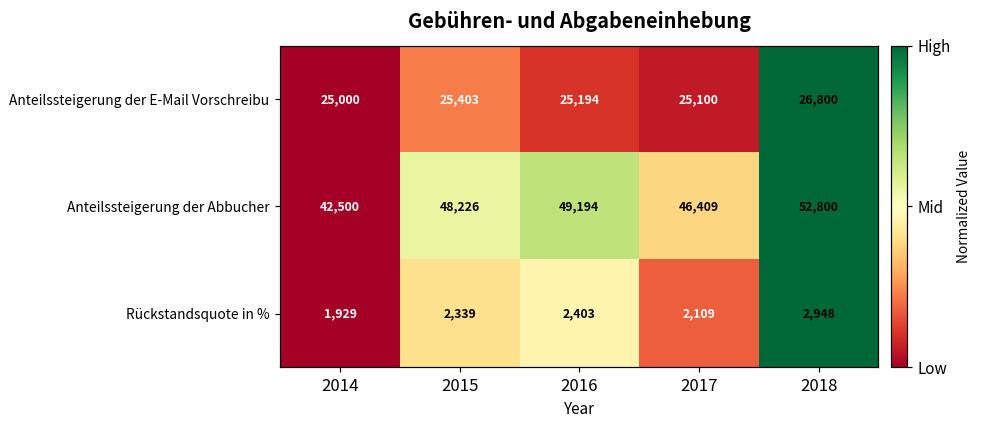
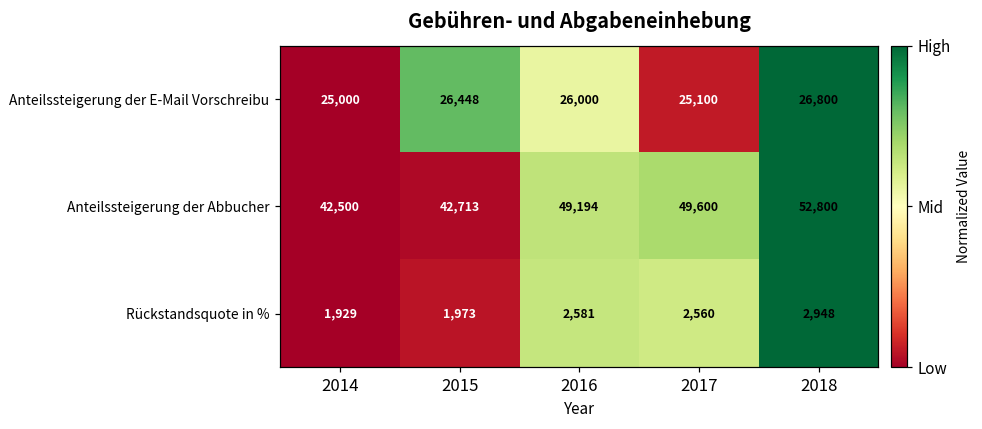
  {
    "Anteilssteigerung der E-Mail Vorschreibu": {
      "2014": "25,000",
-     "2015": "25,403",
-     "2016": "25,194",
+     "2015": "26,448",
+     "2016": "26,000",
      "2017": "25,100",
      "2018": "26,800"
    },
    "Anteilssteigerung der Abbucher": {
      "2014": "42,500",
-     "2015": "48,226",
+     "2015": "42,713",
      "2016": "49,194",
-     "2017": "46,409",
+     "2017": "49,600",
      "2018": "52,800"
    },
    "Rückstandsquote in %": {
      "2014": "1,929",
-     "2015": "2,339",
-     "2016": "2,403",
-     "2017": "2,109",
+     "2015": "1,973",
+     "2016": "2,581",
+     "2017": "2,560",
      "2018": "2,948"
    }
  }
